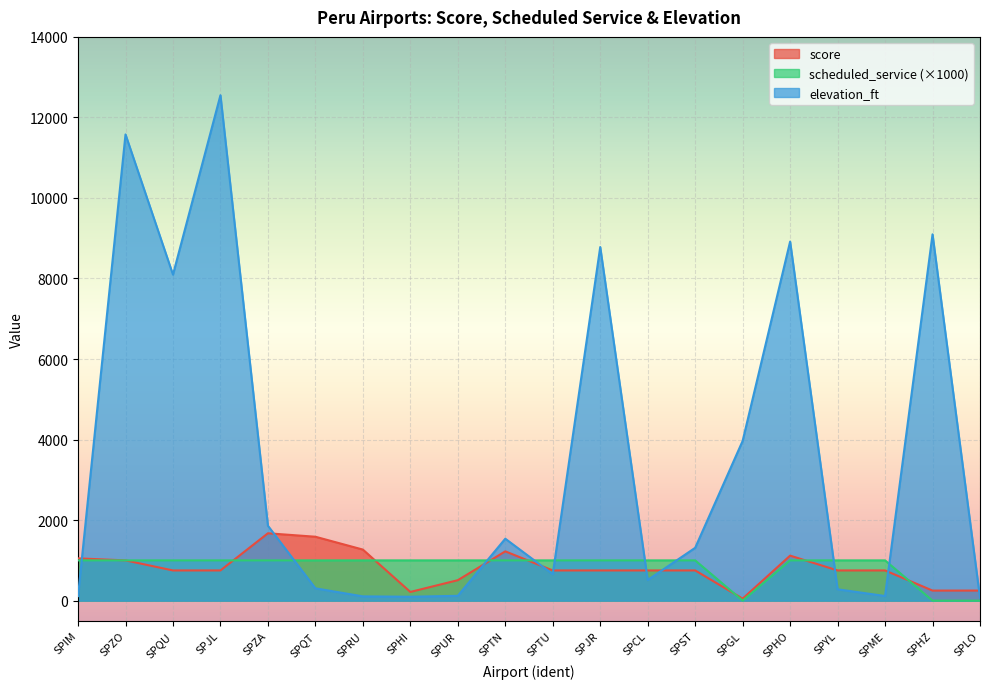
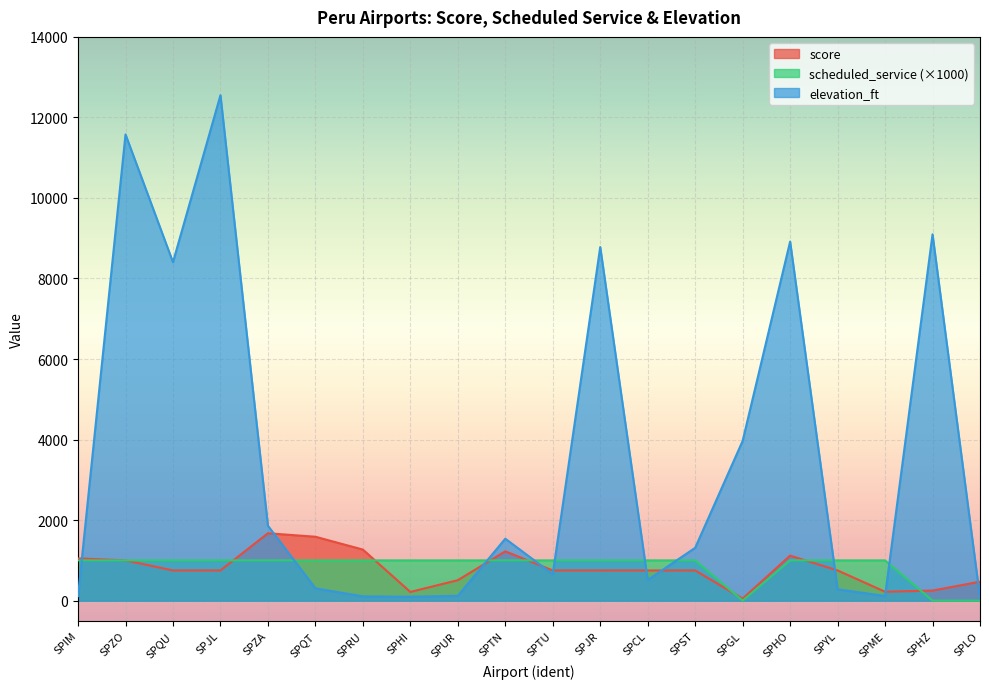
  {
    "score": {
      "SPQU": 800,
      "SPJL": 800,
      "SPZA": 1700,
      "SPQT": 1600,
      "SPRU": 1300,
      "SPHI": 200,
      "SPUR": 500,
      "SPTN": 1200,
      "SPTU": 800,
      "SPJR": 800,
      "SPCL": 800,
      "SPST": 800,
      "SPHO": 1100,
      "SPYL": 800,
-     "SPME": 800,
+     "SPME": 200,
      "SPHZ": 300,
-     "SPLO": 300
+     "SPLO": 500
    },
    "scheduled_service (×1000)": {
      "SPQU": 1000,
      "SPJL": 1000,
      "SPZA": 1000,
      "SPQT": 1000,
      "SPRU": 1000,
      "SPHI": 1000,
      "SPUR": 1000,
      "SPTN": 1000,
      "SPTU": 1000,
      "SPJR": 1000,
      "SPCL": 1000,
      "SPST": 1000,
      "SPHO": 1000,
      "SPYL": 1000,
      "SPME": 1000,
      "SPHZ": 0,
      "SPLO": 0
    },
    "elevation_ft": {
      "SPIM": 100,
      "SPZO": 11600,
-     "SPQU": 8100,
+     "SPQU": 8400,
      "SPJL": 12600,
      "SPZA": 1900,
      "SPQT": 300,
      "SPRU": 100,
      "SPHI": 100,
      "SPUR": 100,
      "SPTN": 1500,
      "SPTU": 700,
      "SPJR": 8800,
      "SPCL": 500,
      "SPST": 1300,
      "SPGL": 4000,
      "SPHO": 8900,
      "SPYL": 300,
      "SPME": 100,
      "SPHZ": 9100,
      "SPLO": 100
    }
  }
